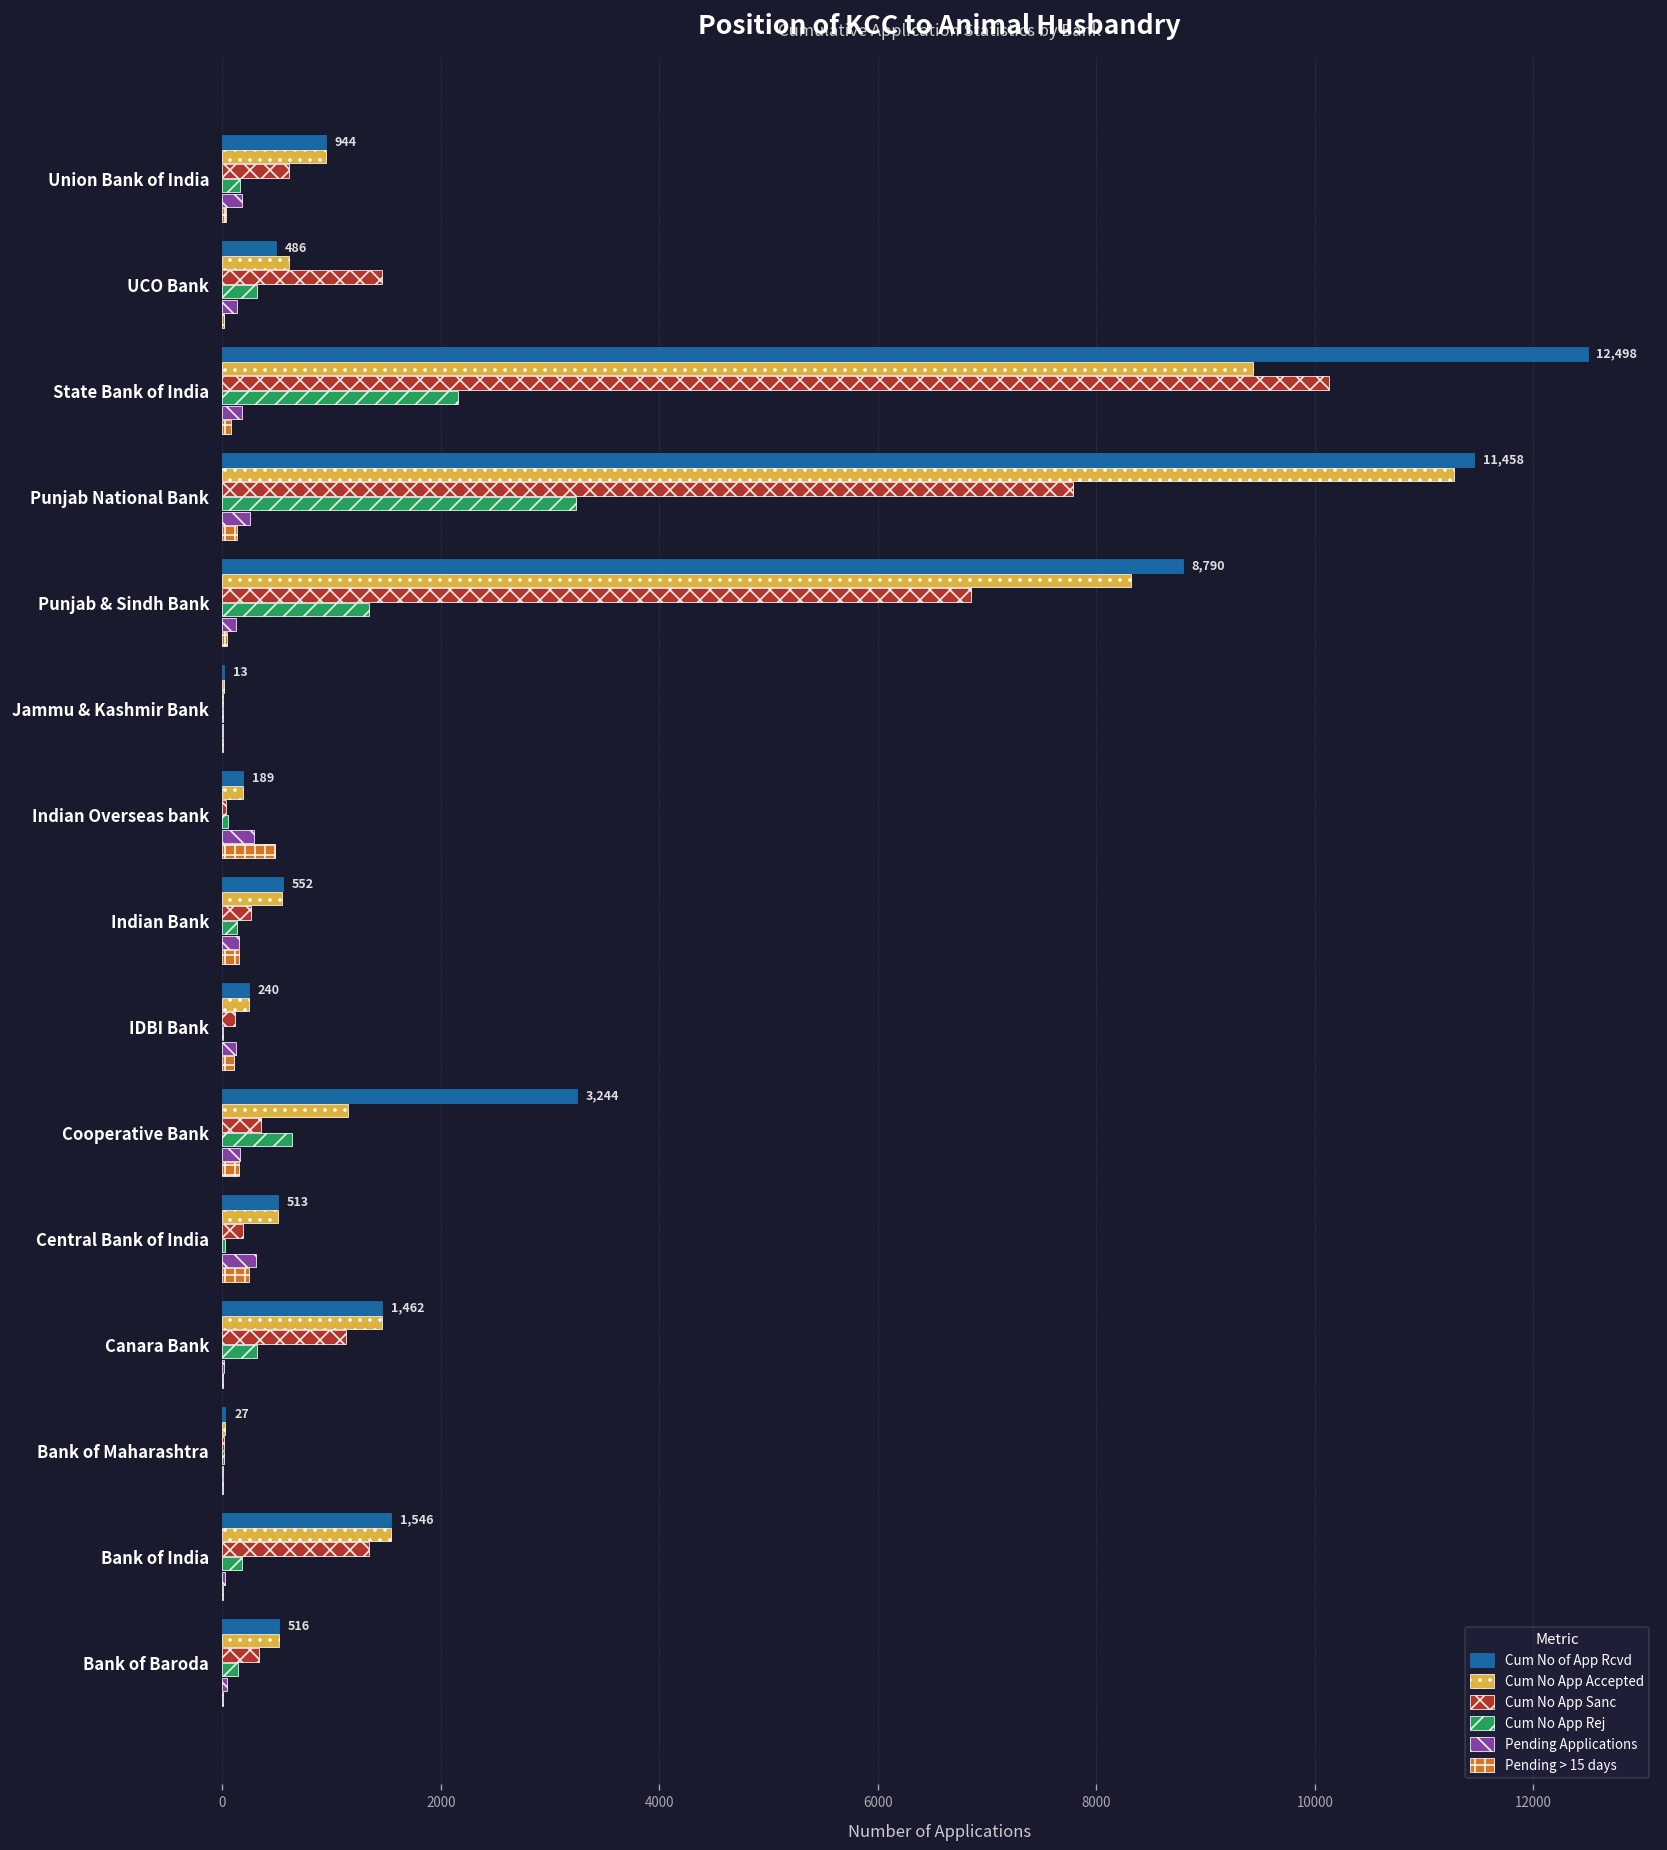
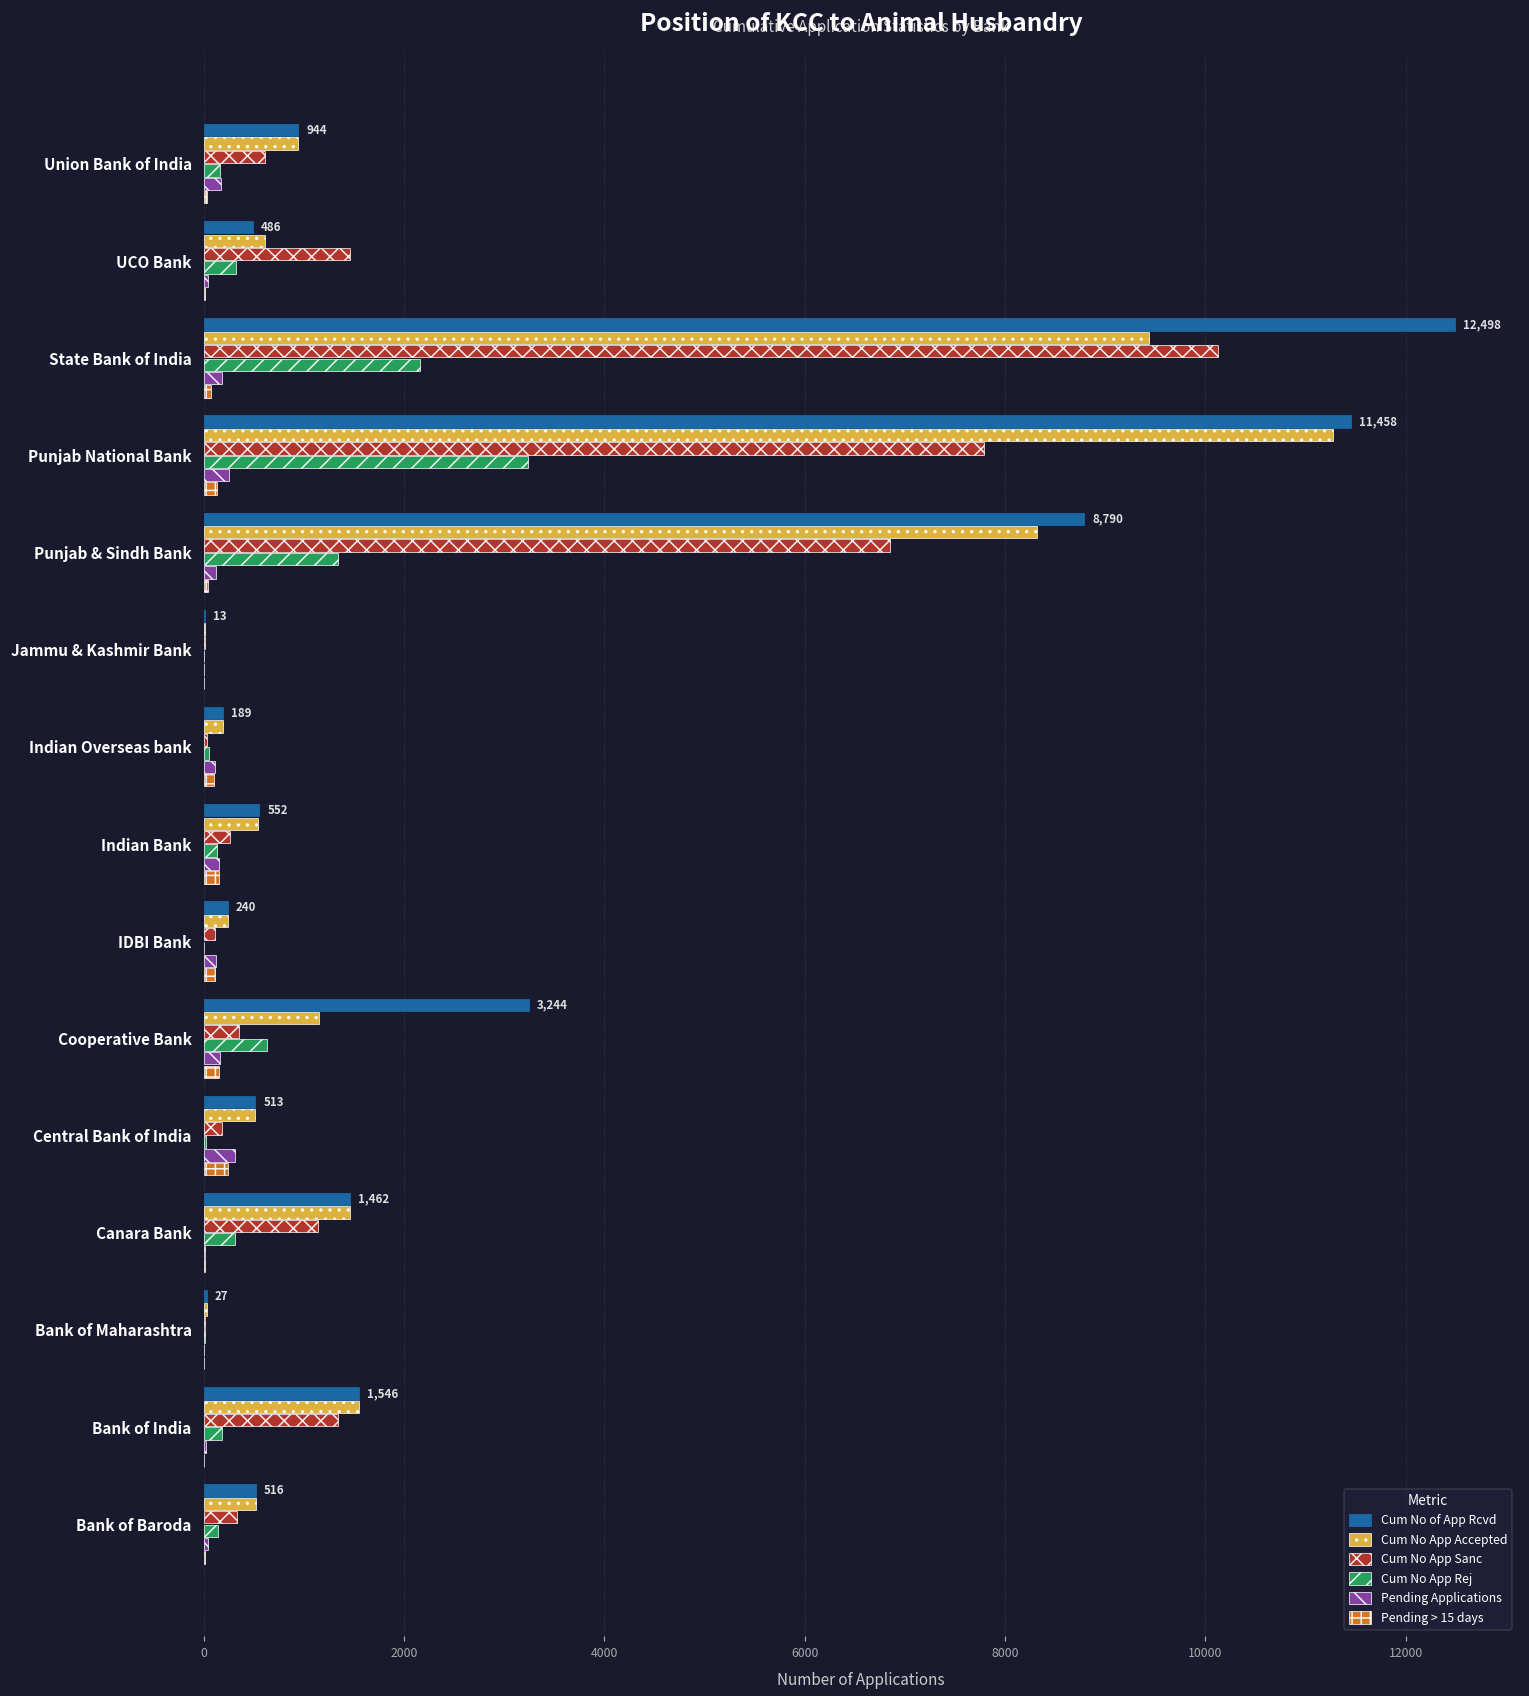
  {
    "Cum No of App Rcvd": {
      "Union Bank of India": "944",
      "UCO Bank": "486",
      "State Bank of India": "12,498",
      "Punjab National Bank": "11,458",
      "Punjab & Sindh Bank": "8,790",
      "Jammu & Kashmir Bank": "13",
      "Indian Overseas bank": "189",
      "Indian Bank": "552",
      "IDBI Bank": "240",
      "Cooperative Bank": "3,244",
      "Central Bank of India": "513",
      "Canara Bank": "1,462",
      "Bank of Maharashtra": "27",
      "Bank of India": "1,546",
      "Bank of Baroda": "516"
    },
    "Cum No App Accepted": {
      "State Bank of India": "9400",
      "Punjab National Bank": "11300",
      "Punjab & Sindh Bank": "8300",
      "Indian Bank": "500",
      "Cooperative Bank": "1100"
    },
    "Cum No App Sanc": {
      "Union Bank of India": "600",
      "UCO Bank": "1500",
      "State Bank of India": "10100",
      "Punjab National Bank": "7800",
      "Punjab & Sindh Bank": "6900",
      "Indian Overseas bank": "0",
      "Indian Bank": "300",
      "IDBI Bank": "100",
      "Cooperative Bank": "400",
      "Central Bank of India": "200",
      "Canara Bank": "1100",
      "Bank of India": "1300",
      "Bank of Baroda": "300"
    },
    "Cum No App Rej": {
      "Union Bank of India": "200",
      "UCO Bank": "300",
      "State Bank of India": "2200",
      "Punjab National Bank": "3200",
      "Punjab & Sindh Bank": "1300",
      "Indian Overseas bank": "0",
      "Indian Bank": "100",
      "Cooperative Bank": "600",
      "Canara Bank": "300",
      "Bank of India": "200",
      "Bank of Baroda": "100"
    },
    "Pending Applications": {
      "Union Bank of India": "200",
-     "UCO Bank": "100",
+     "UCO Bank": "0",
      "State Bank of India": "200",
      "Punjab National Bank": "300",
      "Punjab & Sindh Bank": "100",
-     "Indian Overseas bank": "300",
+     "Indian Overseas bank": "100",
      "Indian Bank": "200",
      "IDBI Bank": "100",
      "Cooperative Bank": "200",
      "Central Bank of India": "300",
      "Bank of Baroda": "0"
    },
    "Pending > 15 days": {
      "Union Bank of India": "0",
      "State Bank of India": "100",
      "Punjab National Bank": "100",
      "Punjab & Sindh Bank": "0",
-     "Indian Overseas bank": "500",
+     "Indian Overseas bank": "100",
      "Indian Bank": "100",
      "IDBI Bank": "100",
      "Cooperative Bank": "200",
      "Central Bank of India": "200"
    }
  }
